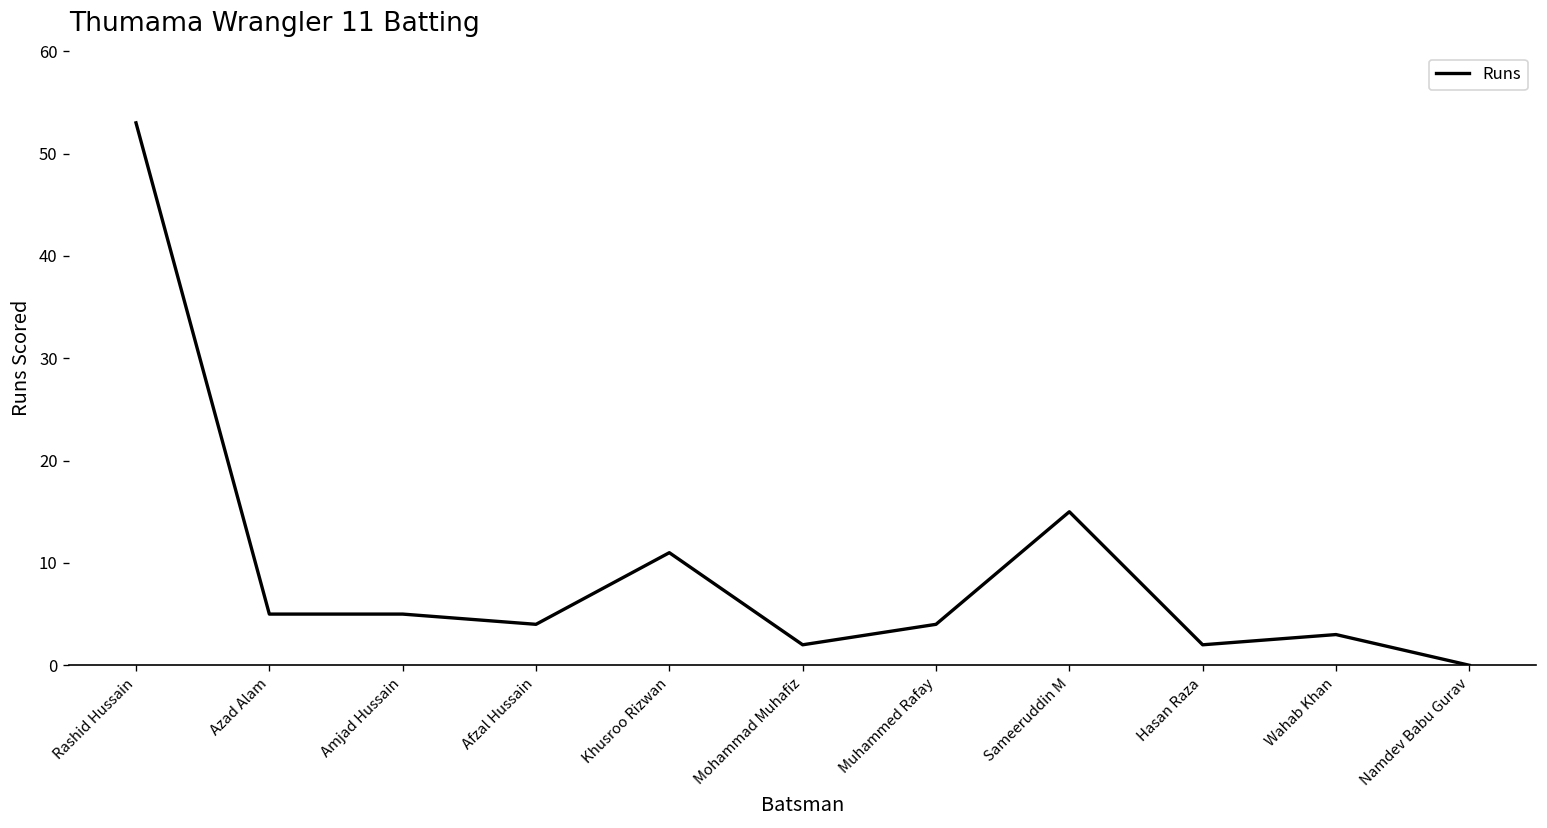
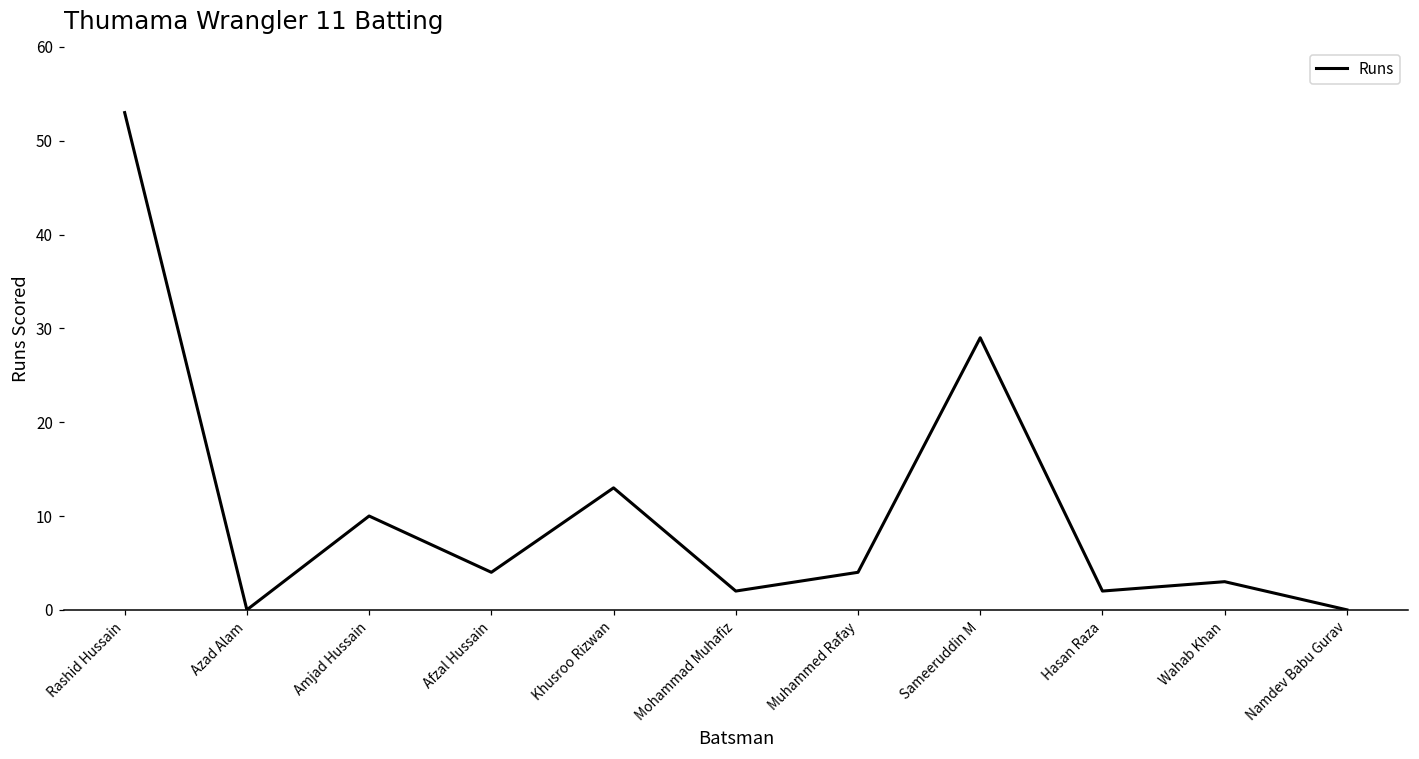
  {
    "Rashid Hussain": 53,
-   "Azad Alam": 5,
-   "Amjad Hussain": 5,
+   "Azad Alam": 0,
+   "Amjad Hussain": 10,
    "Afzal Hussain": 4,
-   "Khusroo Rizwan": 11,
+   "Khusroo Rizwan": 13,
    "Mohammad Muhafiz": 2,
    "Muhammed Rafay": 4,
-   "Sameeruddin M": 15,
+   "Sameeruddin M": 29,
    "Hasan Raza": 2,
    "Wahab Khan": 3,
    "Namdev Babu Gurav": 0
  }
